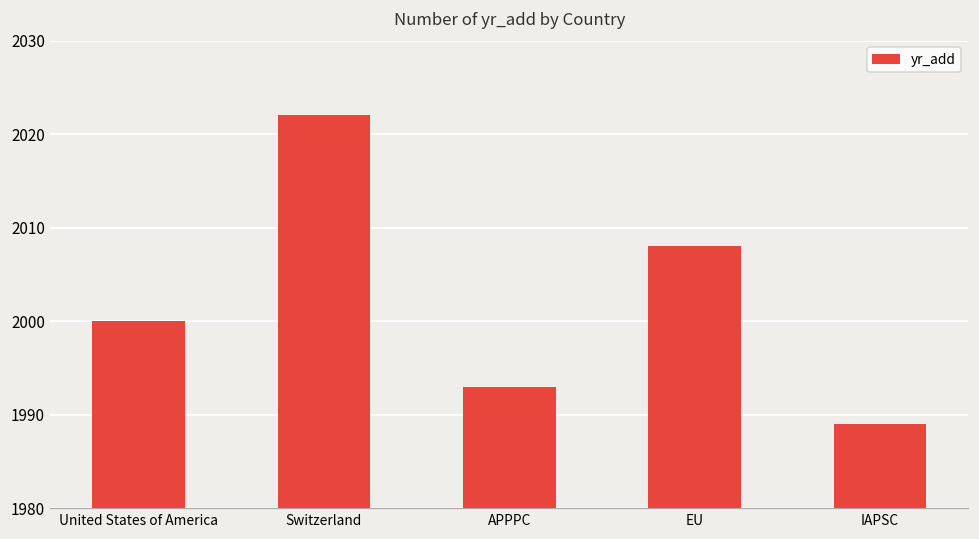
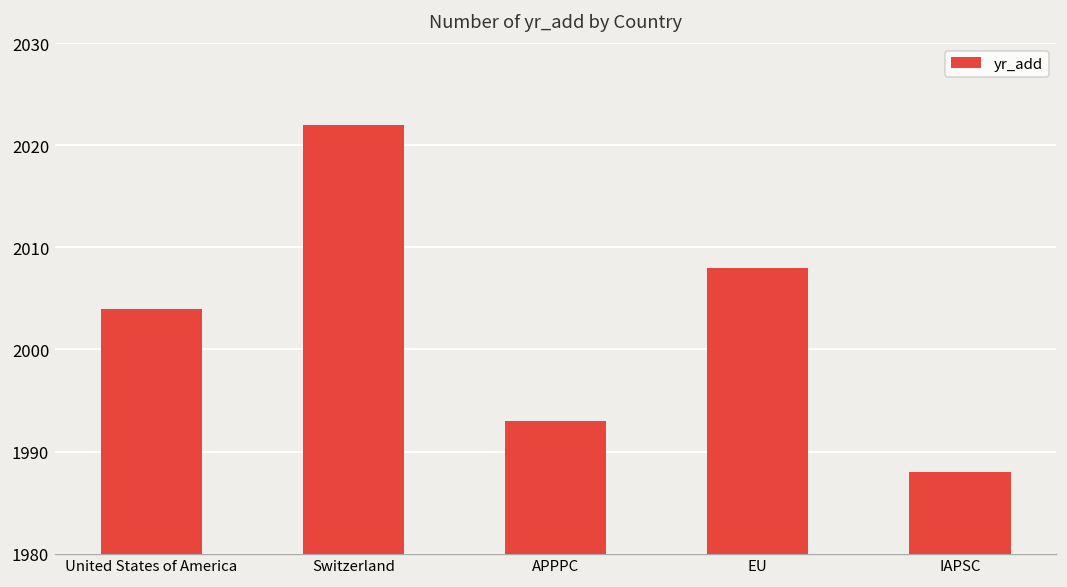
  {
-   "United States of America": 2000,
+   "United States of America": 2004,
    "Switzerland": 2022,
    "APPPC": 1993,
    "EU": 2008,
-   "IAPSC": 1989
+   "IAPSC": 1988
  }
